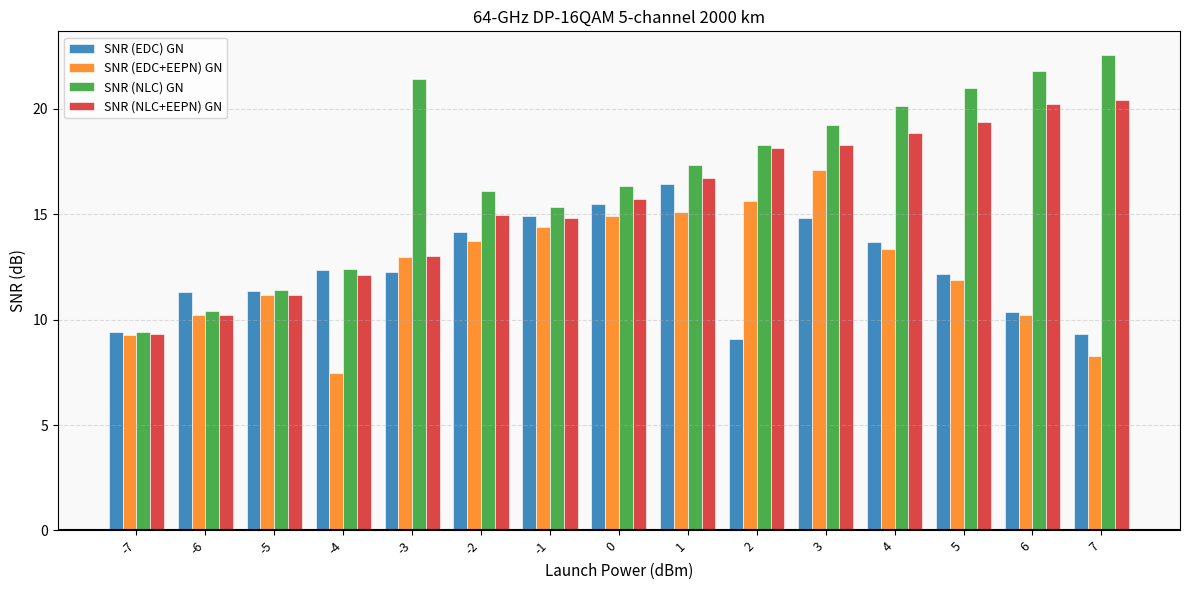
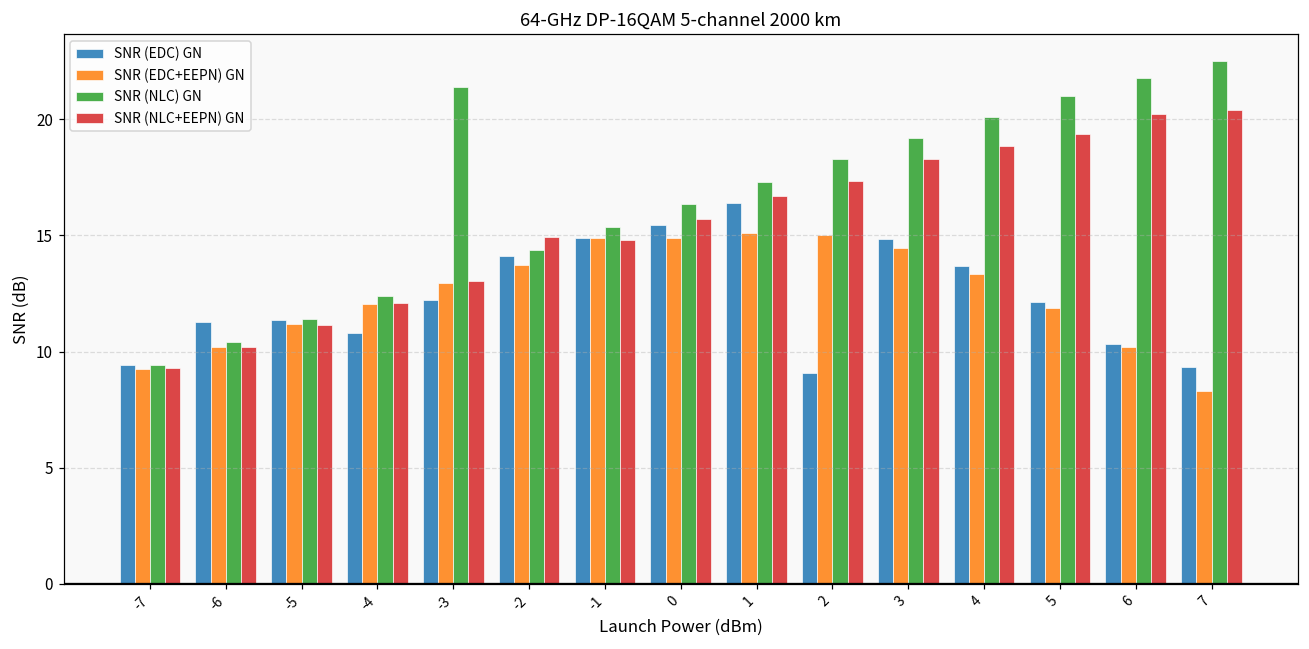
  {
    "SNR (EDC) GN": {
      "-7": 9.4,
      "-6": 11.3,
      "-5": 11.4,
-     "-4": 12.3,
+     "-4": 10.8,
      "-3": 12.2,
      "-2": 14.1,
      "-1": 14.9,
      "0": 15.5,
      "1": 16.4,
      "2": 9.1,
      "3": 14.8,
      "4": 13.7,
      "5": 12.1,
      "6": 10.3,
      "7": 9.3
    },
    "SNR (EDC+EEPN) GN": {
      "-7": 9.3,
      "-6": 10.2,
      "-5": 11.2,
-     "-4": 7.4,
+     "-4": 12.1,
      "-3": 12.9,
      "-2": 13.7,
-     "-1": 14.4,
+     "-1": 14.9,
      "0": 14.9,
      "1": 15.1,
-     "2": 15.6,
-     "3": 17.1,
+     "2": 15.0,
+     "3": 14.4,
      "4": 13.3,
      "5": 11.9,
      "6": 10.2,
      "7": 8.3
    },
    "SNR (NLC) GN": {
      "-7": 9.4,
      "-6": 10.4,
      "-5": 11.4,
      "-4": 12.4,
      "-3": 21.4,
-     "-2": 16.1,
+     "-2": 14.4,
      "-1": 15.4,
      "0": 16.3,
      "1": 17.3,
      "2": 18.3,
      "3": 19.2,
      "4": 20.1,
      "5": 21.0,
      "6": 21.8,
      "7": 22.5
    },
    "SNR (NLC+EEPN) GN": {
      "-7": 9.3,
      "-6": 10.2,
      "-5": 11.2,
      "-4": 12.1,
      "-3": 13.0,
      "-2": 14.9,
      "-1": 14.8,
      "0": 15.7,
      "1": 16.7,
-     "2": 18.1,
+     "2": 17.4,
      "3": 18.3,
      "4": 18.9,
      "5": 19.4,
      "6": 20.2,
      "7": 20.4
    }
  }
